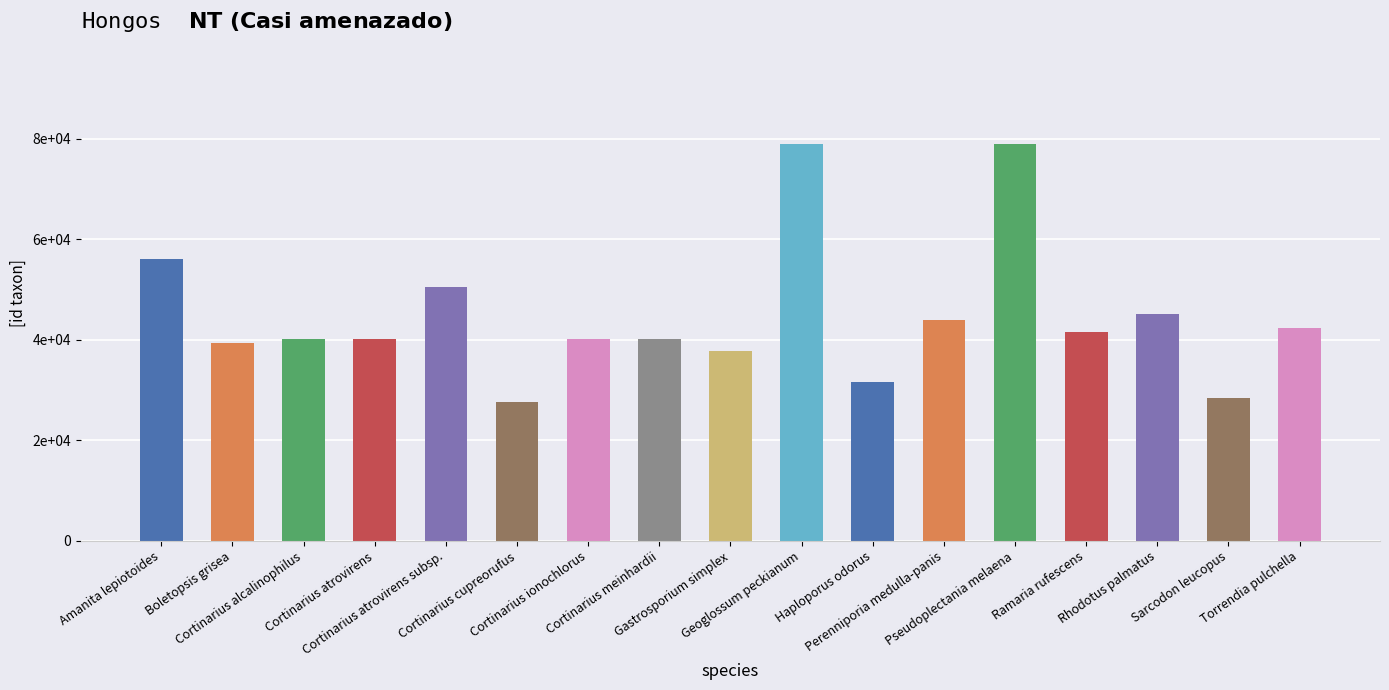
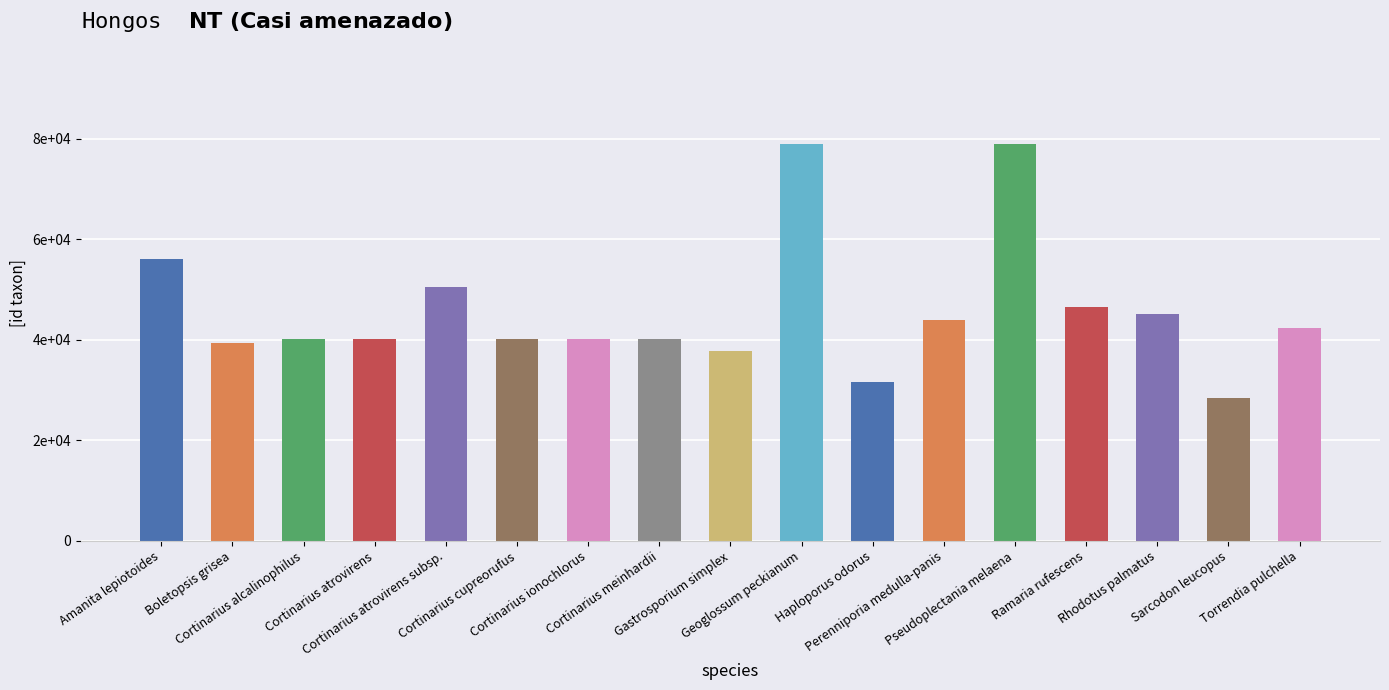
  {
    "Amanita lepiotoides": 56000,
    "Boletopsis grisea": 39000,
    "Cortinarius alcalinophilus": 40000,
    "Cortinarius atrovirens": 40000,
    "Cortinarius atrovirens subsp.": 51000,
-   "Cortinarius cupreorufus": 28000,
+   "Cortinarius cupreorufus": 40000,
    "Cortinarius ionochlorus": 40000,
    "Cortinarius meinhardii": 40000,
    "Gastrosporium simplex": 38000,
    "Geoglossum peckianum": 79000,
    "Haploporus odorus": 32000,
    "Perenniporia medulla-panis": 44000,
    "Pseudoplectania melaena": 79000,
-   "Ramaria rufescens": 42000,
+   "Ramaria rufescens": 47000,
    "Rhodotus palmatus": 45000,
    "Sarcodon leucopus": 28000,
    "Torrendia pulchella": 42000
  }
